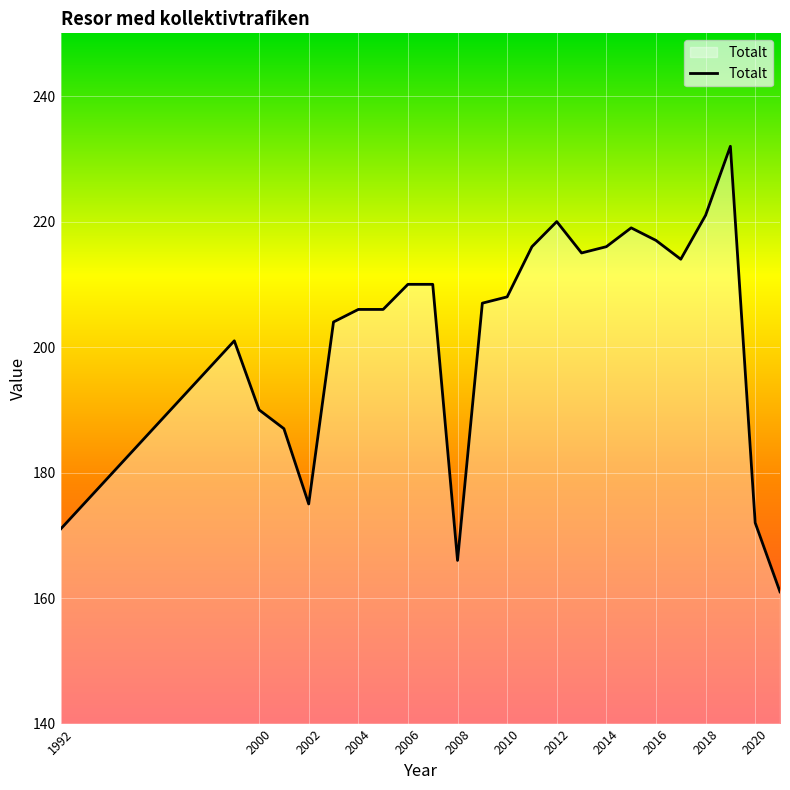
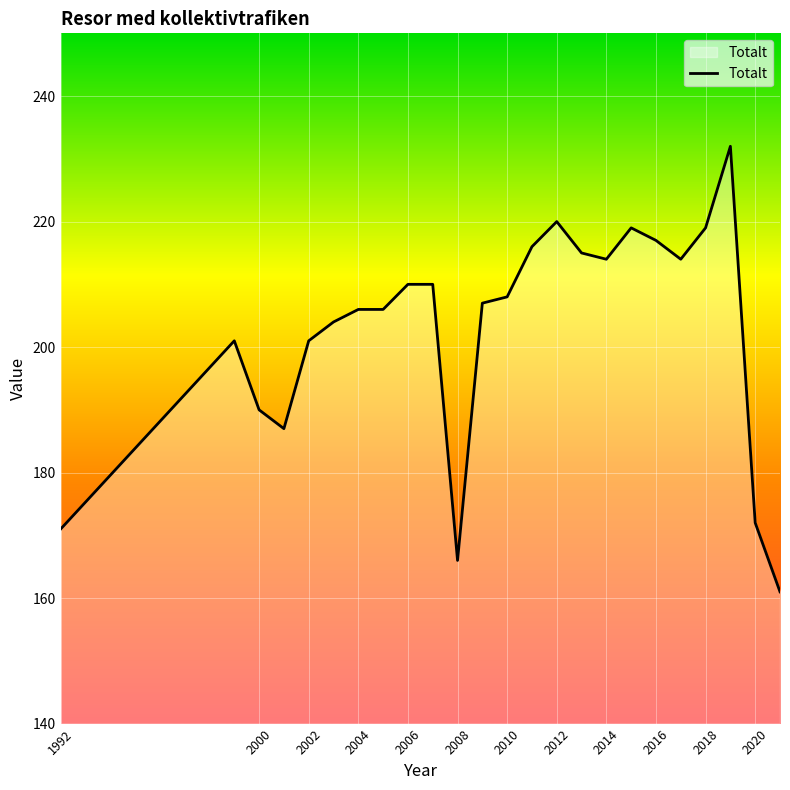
  {
    "1992": 171,
    "2000": 190,
-   "2002": 175,
+   "2002": 201,
    "2004": 206,
    "2006": 210,
    "2008": 166,
    "2010": 208,
    "2012": 220,
-   "2014": 216,
+   "2014": 214,
    "2016": 217,
-   "2018": 221,
+   "2018": 219,
    "2020": 172
  }
